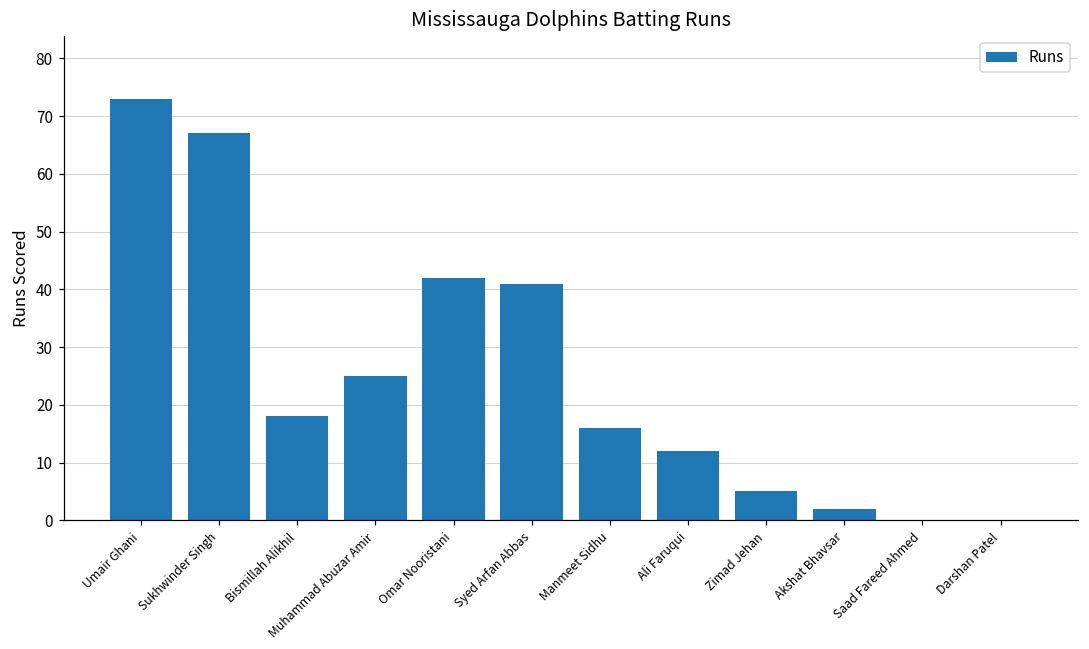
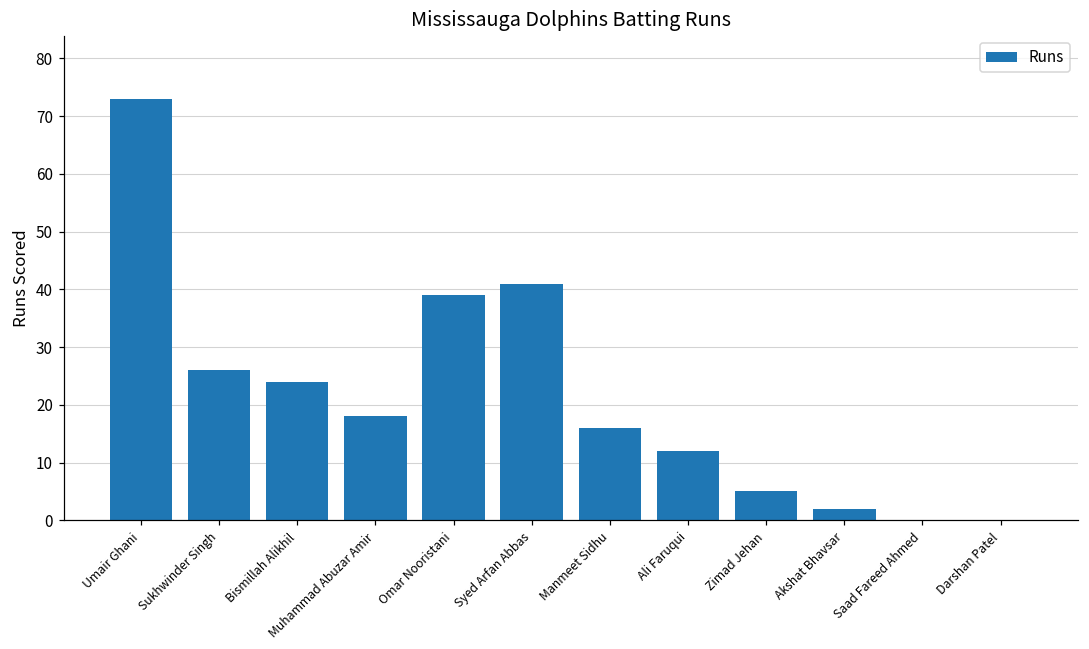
  {
    "Umair Ghani": 73,
-   "Sukhwinder Singh": 67,
-   "Bismillah Alikhil": 18,
-   "Muhammad Abuzar Amir": 25,
-   "Omar Nooristani": 42,
+   "Sukhwinder Singh": 26,
+   "Bismillah Alikhil": 24,
+   "Muhammad Abuzar Amir": 18,
+   "Omar Nooristani": 39,
    "Syed Arfan Abbas": 41,
    "Manmeet Sidhu": 16,
    "Ali Faruqui": 12,
    "Zimad Jehan": 5,
    "Akshat Bhavsar": 2,
    "Saad Fareed Ahmed": 0,
    "Darshan Patel": 0
  }
